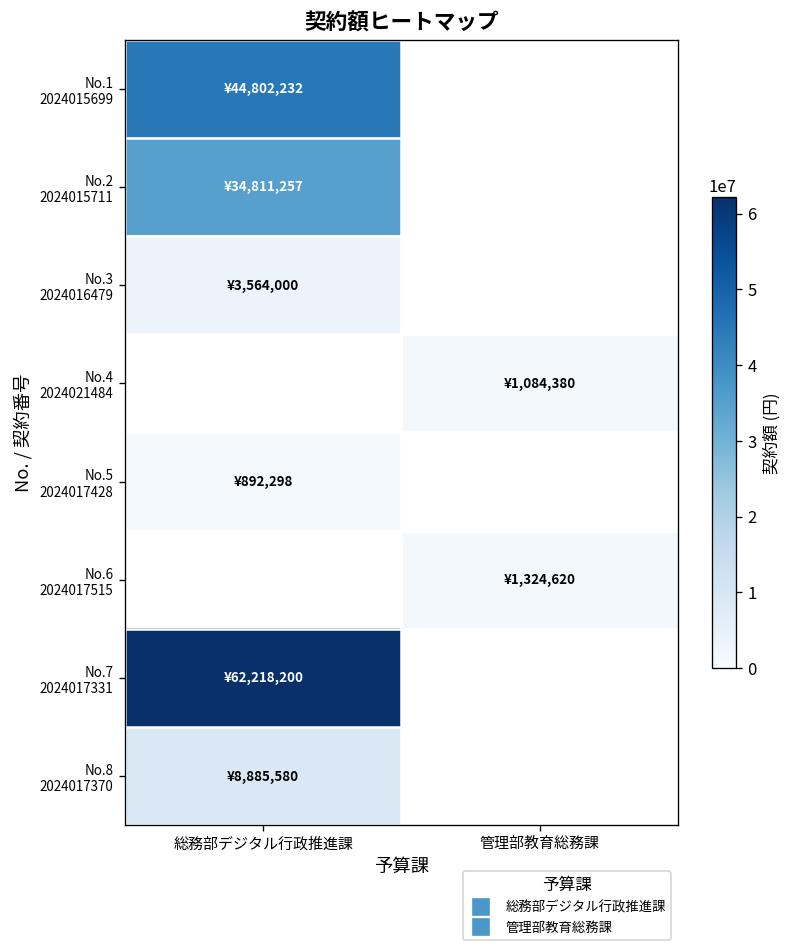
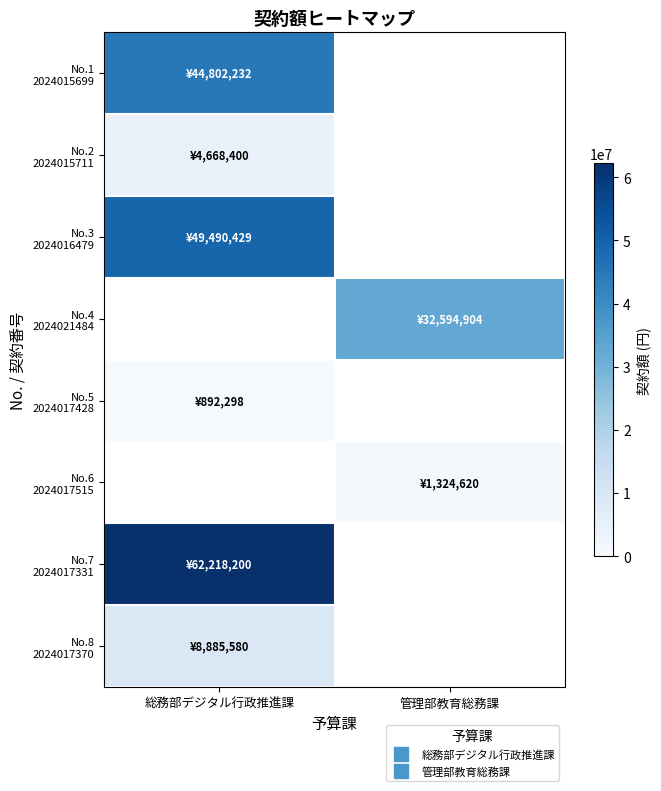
  {
    "No.1 2024015699": {
      "総務部デジタル行政推進課": "¥44,802,232"
    },
    "No.2 2024015711": {
-     "総務部デジタル行政推進課": "¥34,811,257"
+     "総務部デジタル行政推進課": "¥4,668,400"
    },
    "No.3 2024016479": {
-     "総務部デジタル行政推進課": "¥3,564,000"
+     "総務部デジタル行政推進課": "¥49,490,429"
    },
    "No.4 2024021484": {
-     "管理部教育総務課": "¥1,084,380"
+     "管理部教育総務課": "¥32,594,904"
    },
    "No.5 2024017428": {
      "総務部デジタル行政推進課": "¥892,298"
    },
    "No.6 2024017515": {
      "管理部教育総務課": "¥1,324,620"
    },
    "No.7 2024017331": {
      "総務部デジタル行政推進課": "¥62,218,200"
    },
    "No.8 2024017370": {
      "総務部デジタル行政推進課": "¥8,885,580"
    }
  }
